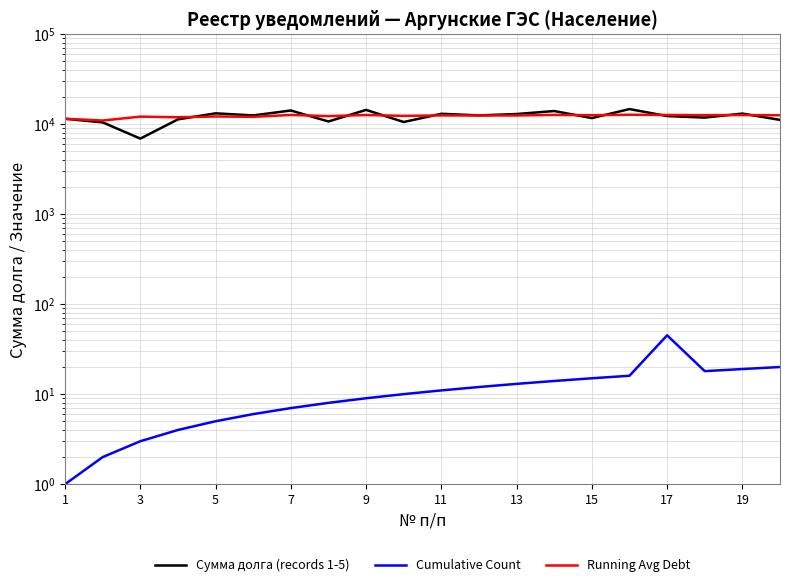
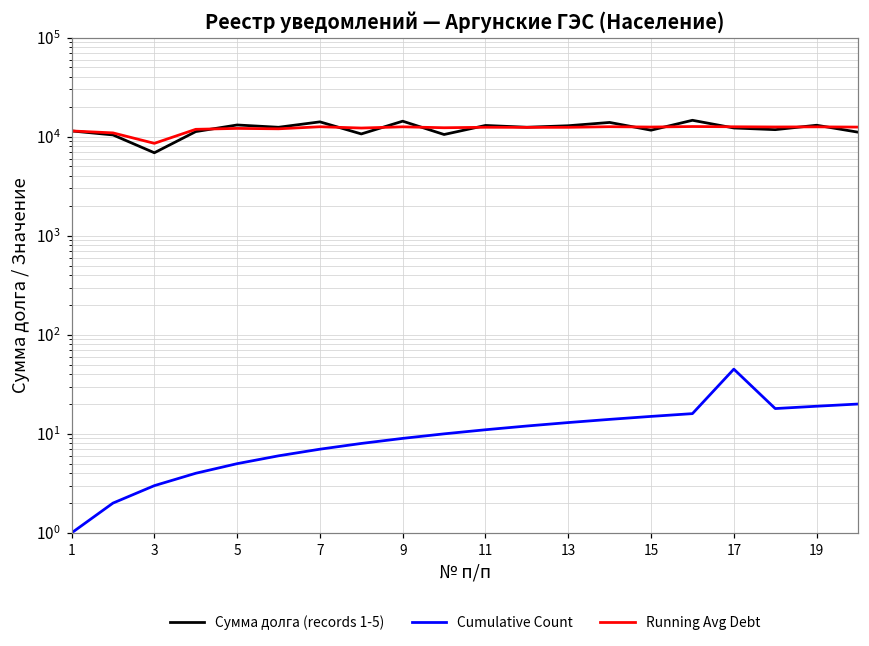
  {
    "Сумма долга (records 1-5)": {
      "3": 7000,
      "5": 13000,
      "7": 14000,
      "9": 14000,
      "15": 12000
    },
    "Cumulative Count": {
      "1": 1,
      "3": 3,
      "5": 5,
      "7": 7,
      "9": 9,
      "11": 11,
      "13": 13,
      "15": 15,
      "17": 50,
      "19": 19
    },
    "Running Avg Debt": {
-     "3": 12000,
+     "3": 9000,
      "5": 12000,
      "7": 13000,
      "9": 13000,
      "15": 13000
    }
  }
